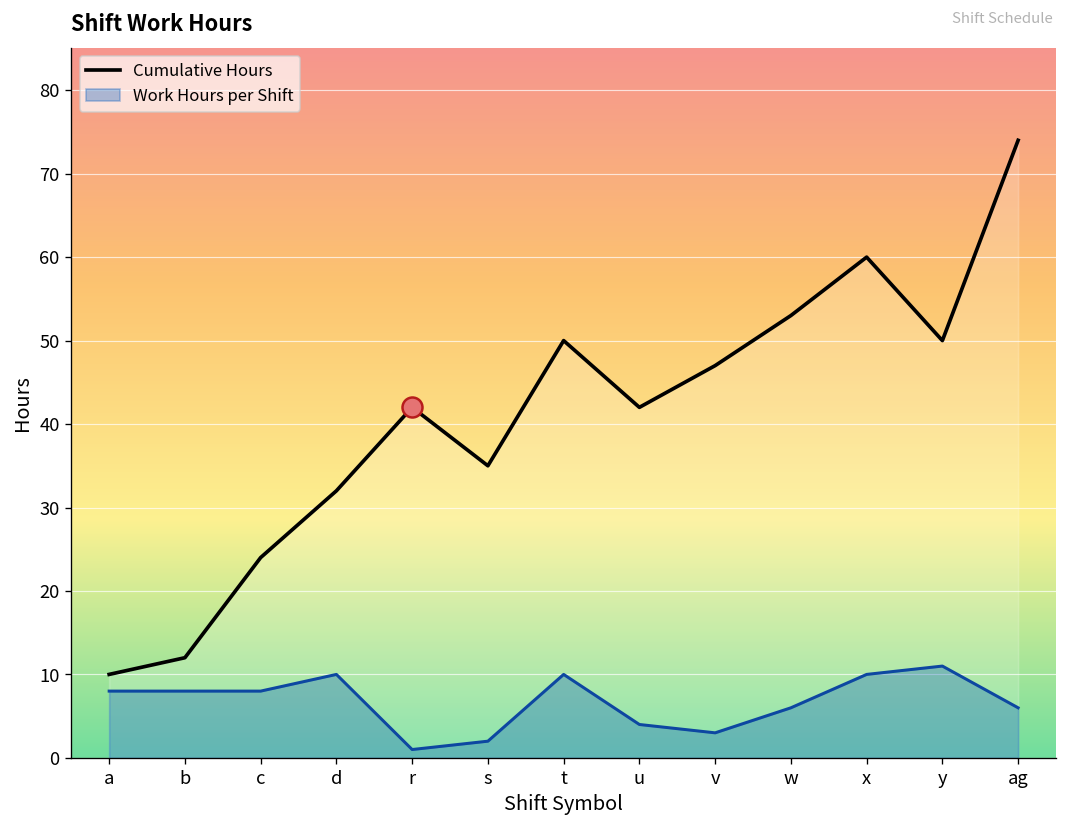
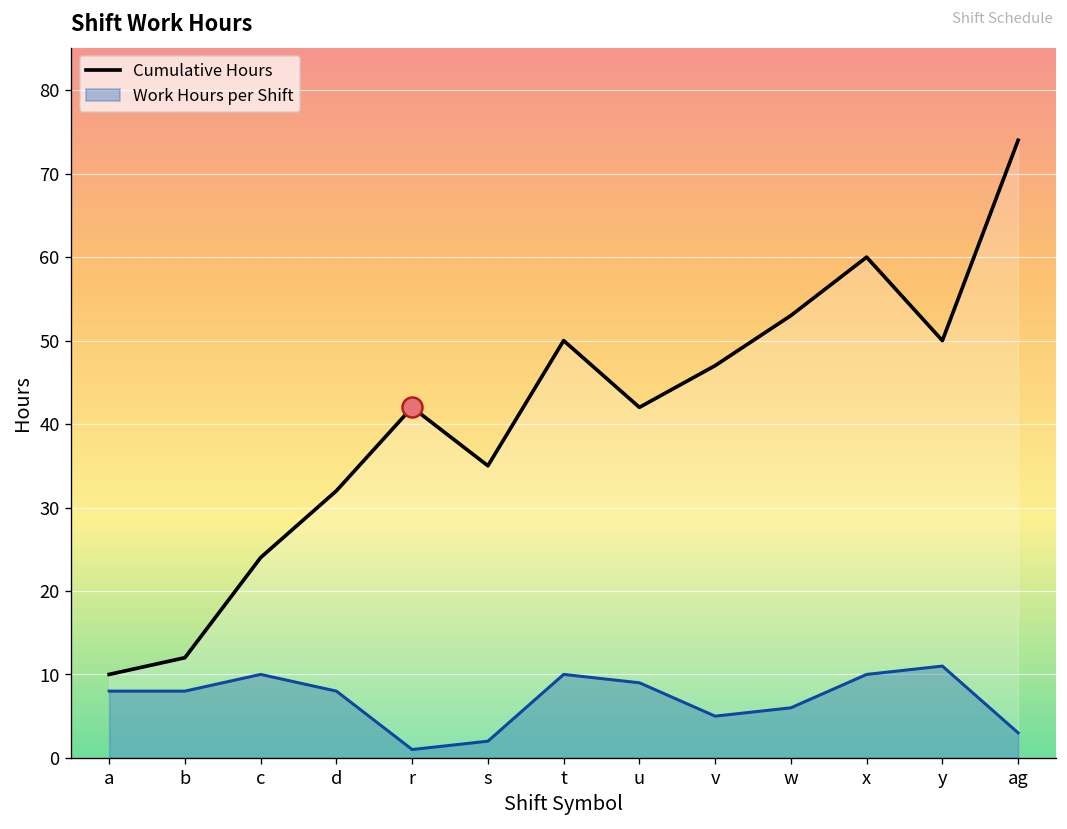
  {
    "Cumulative Hours": {
      "a": 10,
      "b": 12,
      "c": 24,
      "d": 32,
      "s": 35,
      "t": 50,
      "u": 42,
      "v": 47,
      "w": 53,
      "x": 60,
      "y": 50,
      "ag": 74
    },
    "Work Hours per Shift": {
      "a": 8,
      "b": 8,
-     "c": 8,
-     "d": 10,
+     "c": 10,
+     "d": 8,
      "r": 1,
      "s": 2,
      "t": 10,
-     "u": 4,
-     "v": 3,
+     "u": 9,
+     "v": 5,
      "w": 6,
      "x": 10,
      "y": 11,
-     "ag": 6
+     "ag": 3
    }
  }
